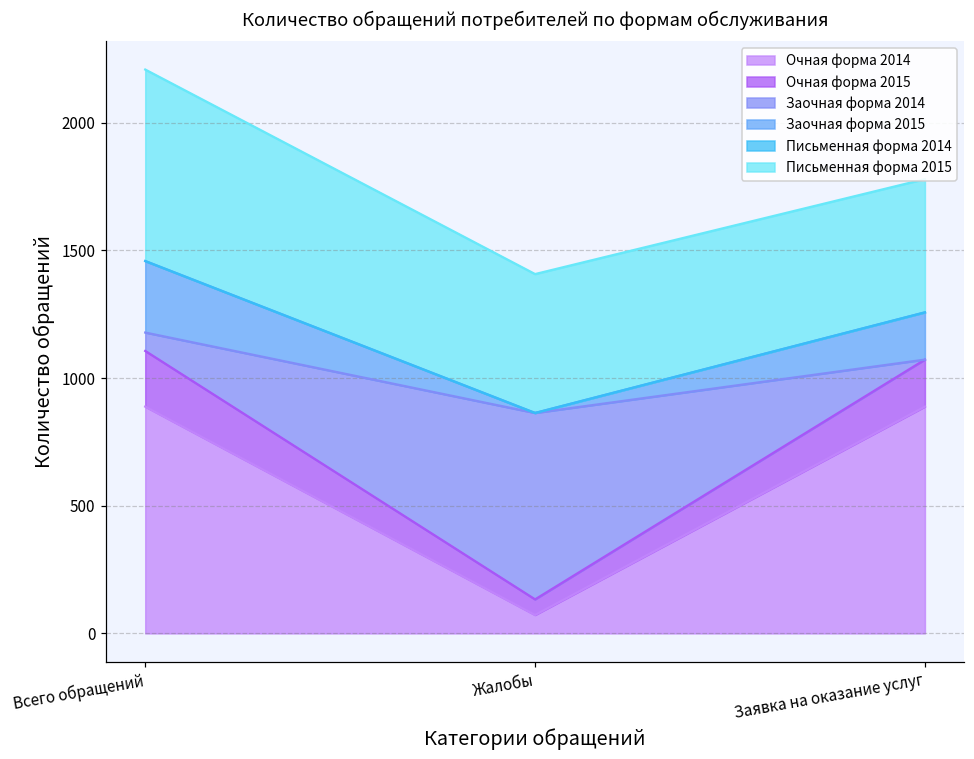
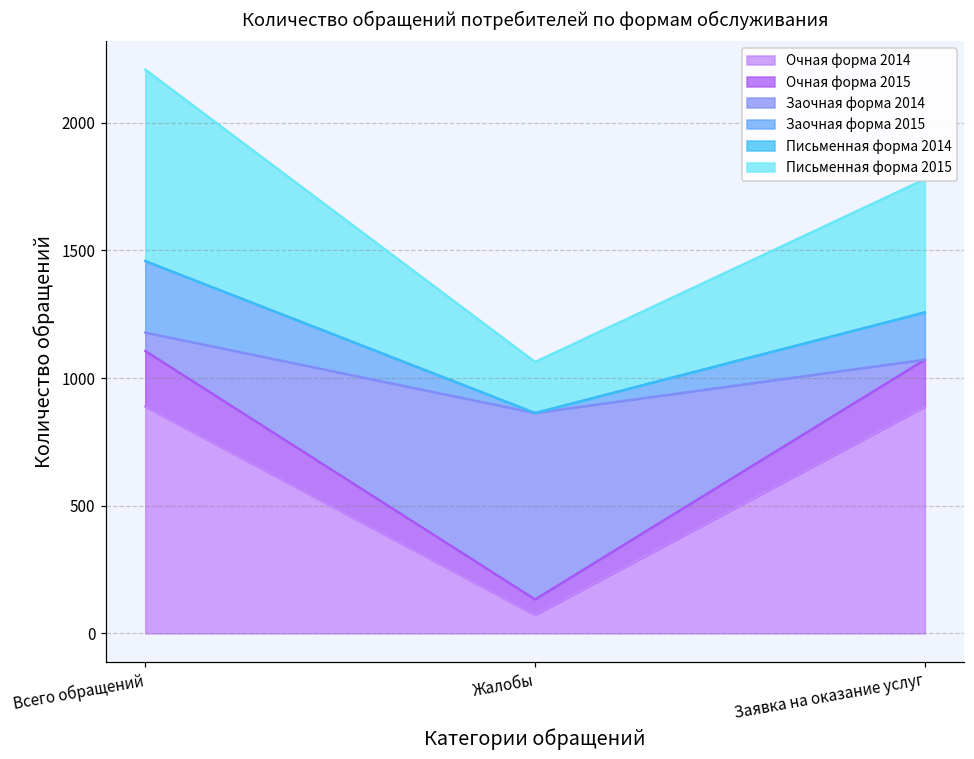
  {
    "Заочная форма 2014": {
      "Всего обращений": 70
    },
    "Письменная форма 2015": {
      "Всего обращений": 750,
-     "Жалобы": 540
+     "Жалобы": 200
    }
  }
